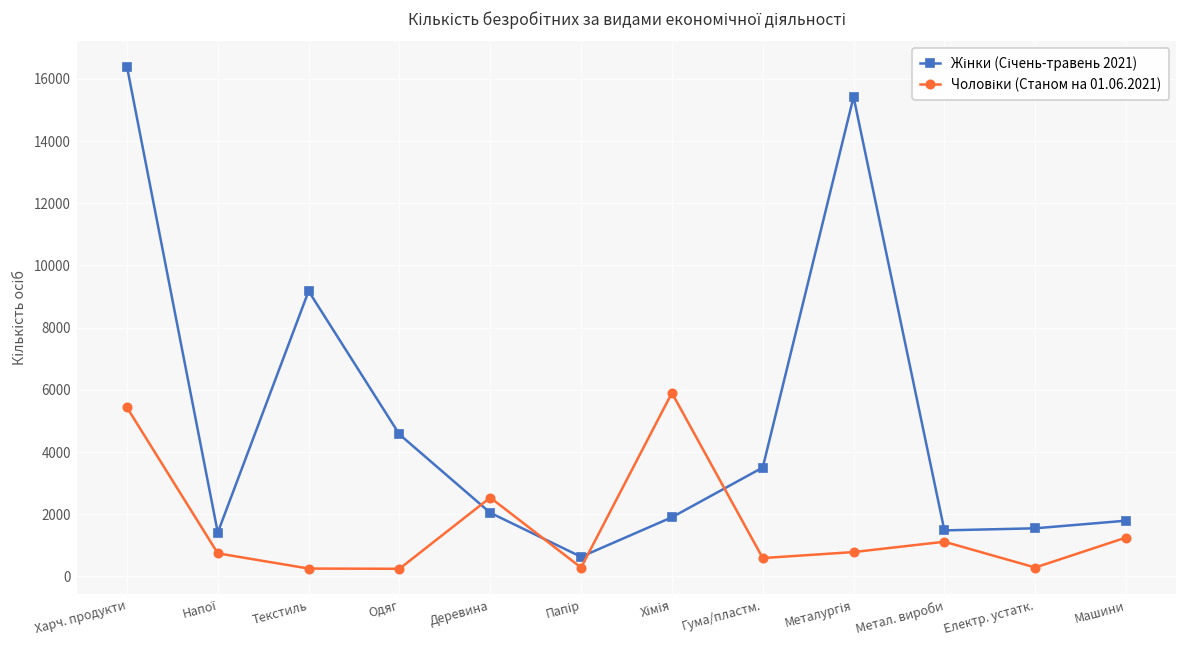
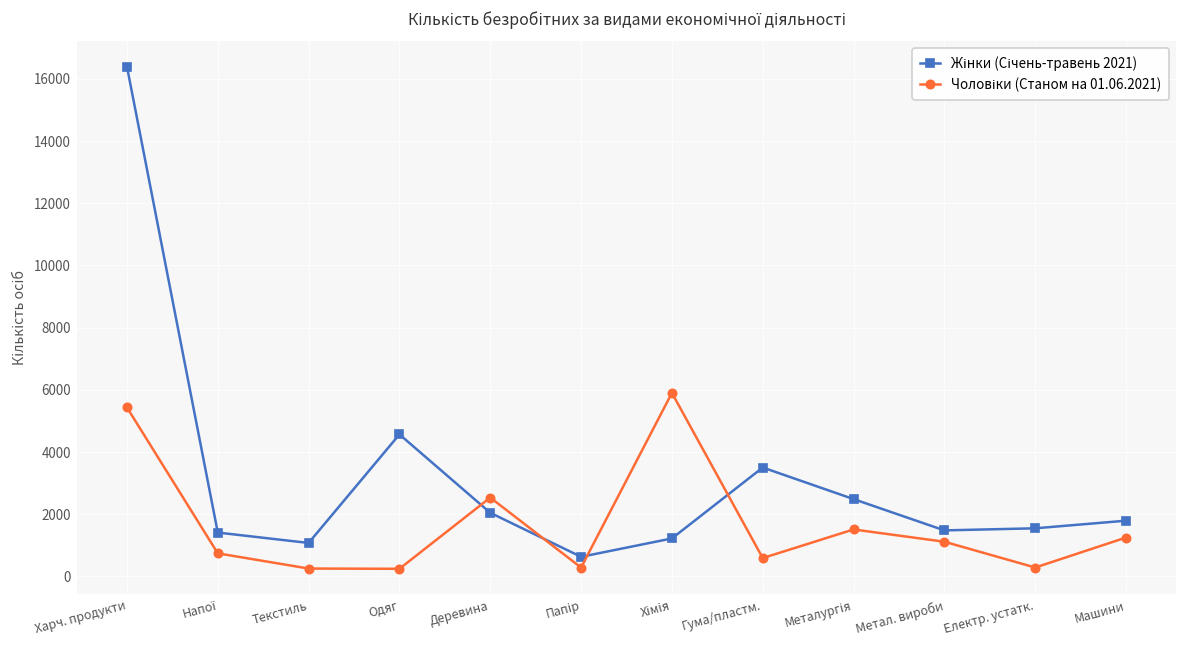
  {
    "Жінки (Січень-травень 2021)": {
      "Харч. продукти": 16400,
      "Напої": 1400,
-     "Текстиль": 9200,
+     "Текстиль": 1100,
      "Одяг": 4600,
      "Деревина": 2000,
      "Папір": 600,
-     "Хімія": 1900,
+     "Хімія": 1200,
      "Гума/пластм.": 3500,
-     "Металургія": 15400,
+     "Металургія": 2500,
      "Метал. вироби": 1500,
      "Електр. устатк.": 1500,
      "Машини": 1800
    },
    "Чоловіки (Станом на 01.06.2021)": {
      "Харч. продукти": 5400,
      "Напої": 700,
      "Текстиль": 300,
      "Одяг": 200,
      "Деревина": 2500,
      "Папір": 300,
      "Хімія": 5900,
      "Гума/пластм.": 600,
-     "Металургія": 800,
+     "Металургія": 1500,
      "Метал. вироби": 1100,
      "Електр. устатк.": 300,
      "Машини": 1300
    }
  }
